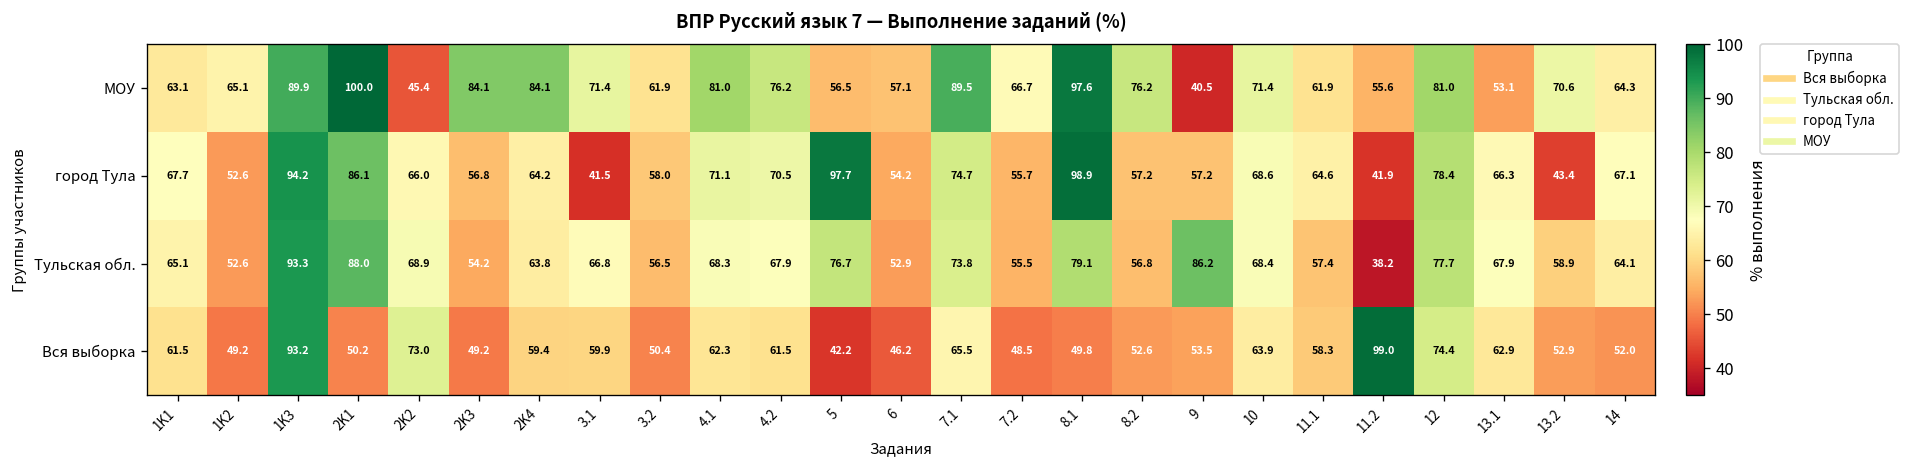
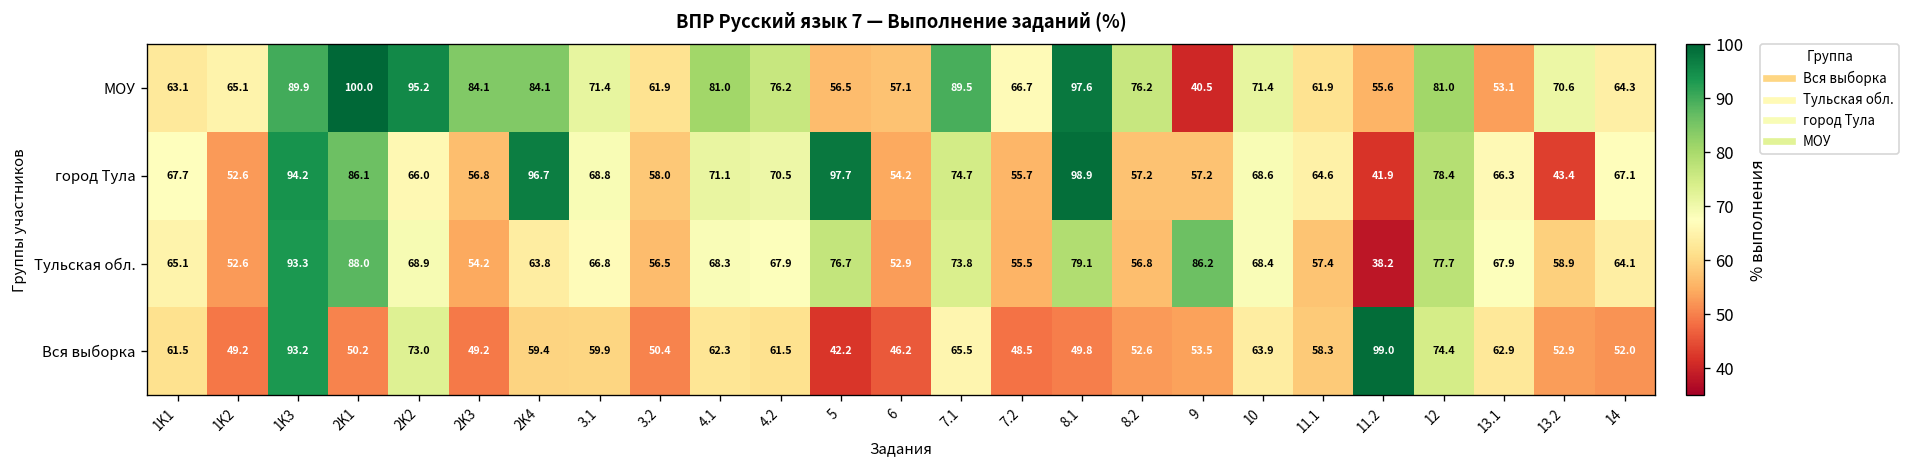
  {
    "МОУ": {
      "1K1": 63.1,
      "1K2": 65.1,
      "1K3": 89.9,
      "2K1": 100.0,
-     "2K2": 45.4,
+     "2K2": 95.2,
      "2K3": 84.1,
      "2K4": 84.1,
      "3.1": 71.4,
      "3.2": 61.9,
      "4.1": 81.0,
      "4.2": 76.2,
      "5": 56.5,
      "6": 57.1,
      "7.1": 89.5,
      "7.2": 66.7,
      "8.1": 97.6,
      "8.2": 76.2,
      "9": 40.5,
      "10": 71.4,
      "11.1": 61.9,
      "11.2": 55.6,
      "12": 81.0,
      "13.1": 53.1,
      "13.2": 70.6,
      "14": 64.3
    },
    "город Тула": {
      "1K1": 67.7,
      "1K2": 52.6,
      "1K3": 94.2,
      "2K1": 86.1,
      "2K2": 66.0,
      "2K3": 56.8,
-     "2K4": 64.2,
-     "3.1": 41.5,
+     "2K4": 96.7,
+     "3.1": 68.8,
      "3.2": 58.0,
      "4.1": 71.1,
      "4.2": 70.5,
      "5": 97.7,
      "6": 54.2,
      "7.1": 74.7,
      "7.2": 55.7,
      "8.1": 98.9,
      "8.2": 57.2,
      "9": 57.2,
      "10": 68.6,
      "11.1": 64.6,
      "11.2": 41.9,
      "12": 78.4,
      "13.1": 66.3,
      "13.2": 43.4,
      "14": 67.1
    },
    "Тульская обл.": {
      "1K1": 65.1,
      "1K2": 52.6,
      "1K3": 93.3,
      "2K1": 88.0,
      "2K2": 68.9,
      "2K3": 54.2,
      "2K4": 63.8,
      "3.1": 66.8,
      "3.2": 56.5,
      "4.1": 68.3,
      "4.2": 67.9,
      "5": 76.7,
      "6": 52.9,
      "7.1": 73.8,
      "7.2": 55.5,
      "8.1": 79.1,
      "8.2": 56.8,
      "9": 86.2,
      "10": 68.4,
      "11.1": 57.4,
      "11.2": 38.2,
      "12": 77.7,
      "13.1": 67.9,
      "13.2": 58.9,
      "14": 64.1
    },
    "Вся выборка": {
      "1K1": 61.5,
      "1K2": 49.2,
      "1K3": 93.2,
      "2K1": 50.2,
      "2K2": 73.0,
      "2K3": 49.2,
      "2K4": 59.4,
      "3.1": 59.9,
      "3.2": 50.4,
      "4.1": 62.3,
      "4.2": 61.5,
      "5": 42.2,
      "6": 46.2,
      "7.1": 65.5,
      "7.2": 48.5,
      "8.1": 49.8,
      "8.2": 52.6,
      "9": 53.5,
      "10": 63.9,
      "11.1": 58.3,
      "11.2": 99.0,
      "12": 74.4,
      "13.1": 62.9,
      "13.2": 52.9,
      "14": 52.0
    }
  }
